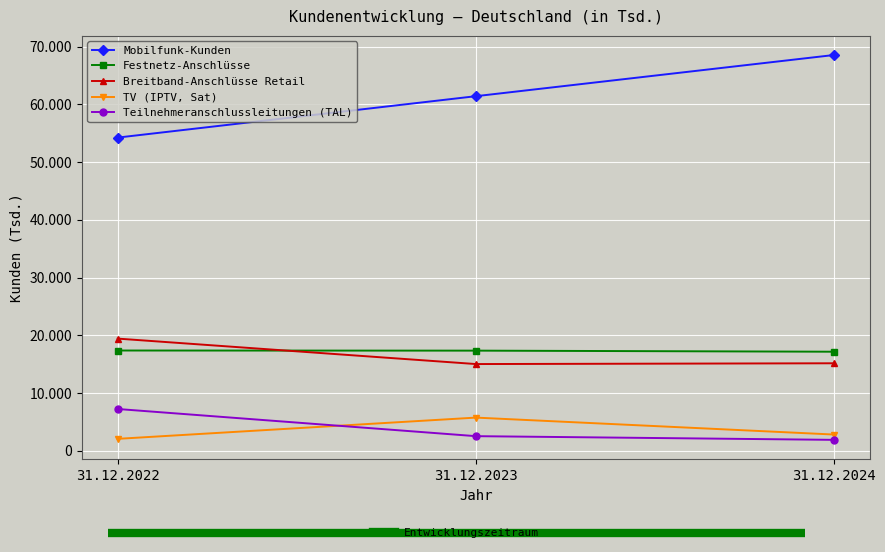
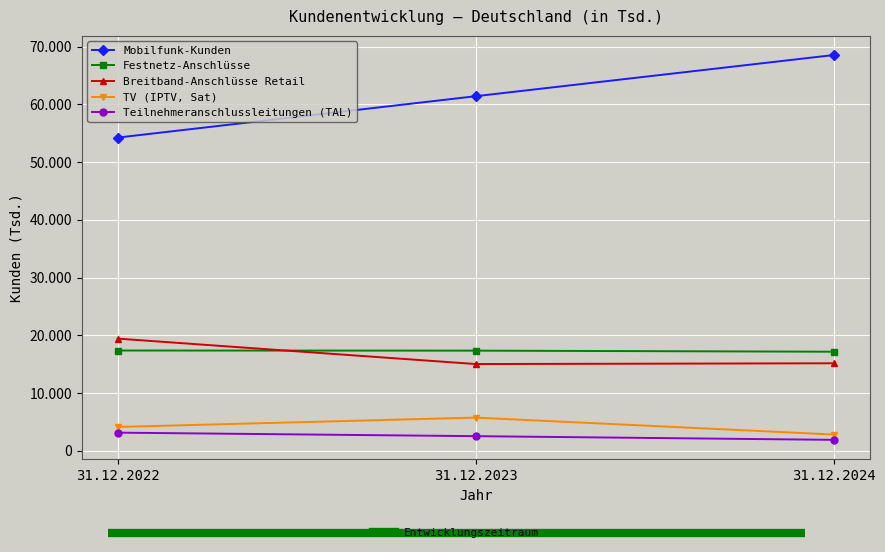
  {
    "Kundenentwicklung – Deutschland (in Tsd.)": {
      "Mobilfunk-Kunden": {
        "31.12.2022": 54,
        "31.12.2023": 61,
        "31.12.2024": 69
      },
      "Festnetz-Anschlüsse": {
        "31.12.2022": 17,
        "31.12.2023": 17,
        "31.12.2024": 17
      },
      "Breitband-Anschlüsse Retail": {
        "31.12.2022": 19,
        "31.12.2023": 15,
        "31.12.2024": 15
      },
      "TV (IPTV, Sat)": {
-       "31.12.2022": 2,
+       "31.12.2022": 4,
        "31.12.2023": 6,
        "31.12.2024": 3
      },
      "Teilnehmeranschlussleitungen (TAL)": {
-       "31.12.2022": 7,
+       "31.12.2022": 3,
        "31.12.2023": 3,
        "31.12.2024": 2
      }
    }
  }
